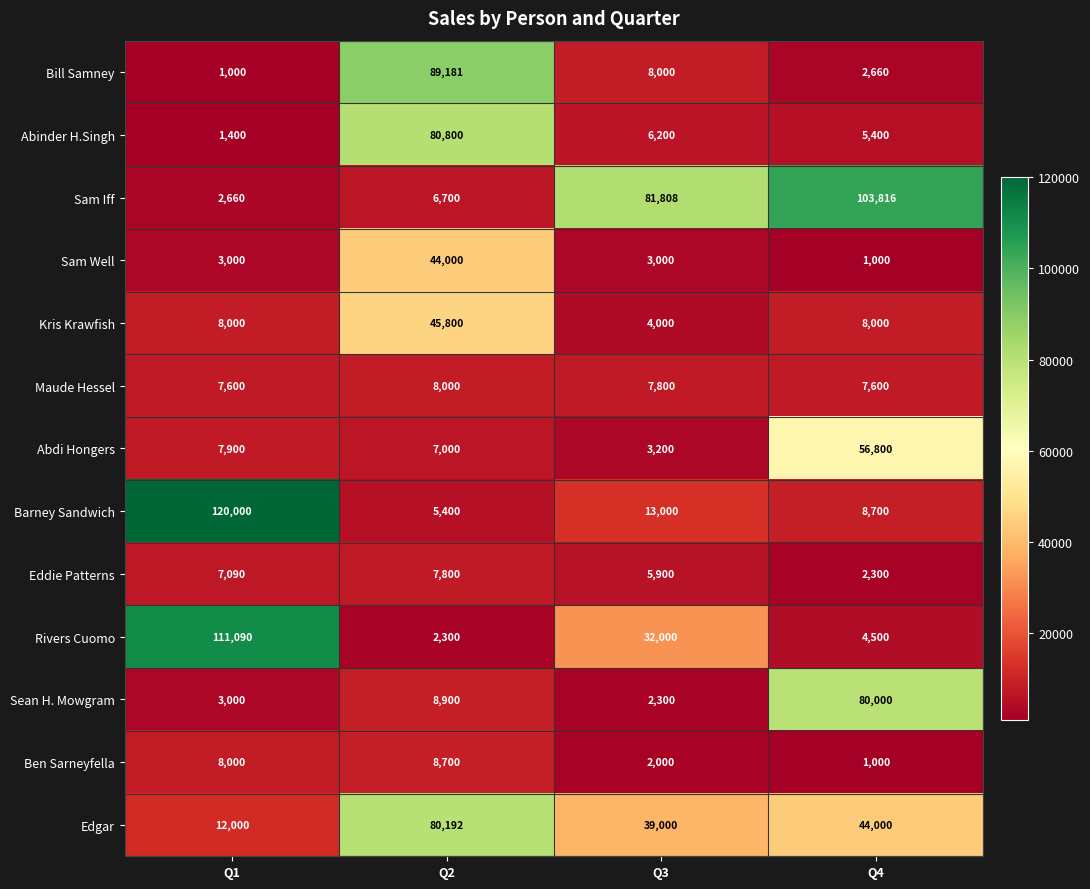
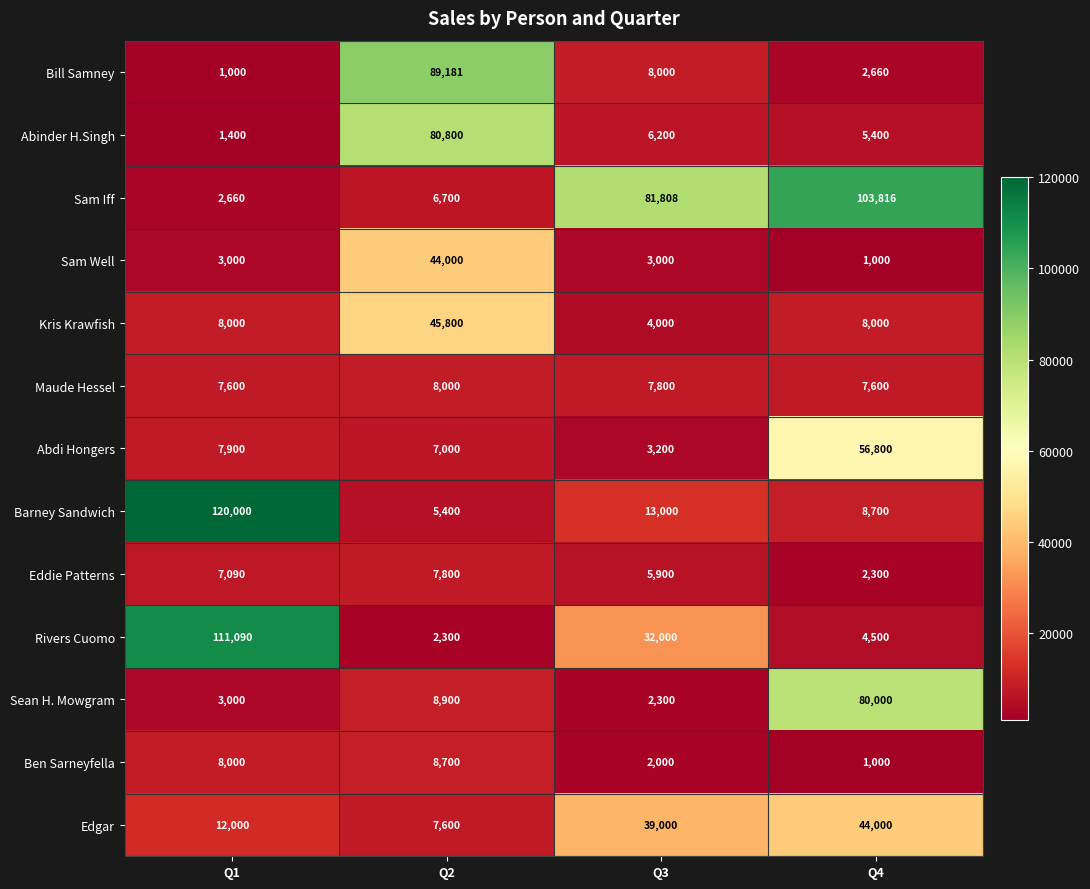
  {
    "Bill Samney": {
      "Q1": "1,000",
      "Q2": "89,181",
      "Q3": "8,000",
      "Q4": "2,660"
    },
    "Abinder H.Singh": {
      "Q1": "1,400",
      "Q2": "80,800",
      "Q3": "6,200",
      "Q4": "5,400"
    },
    "Sam Iff": {
      "Q1": "2,660",
      "Q2": "6,700",
      "Q3": "81,808",
      "Q4": "103,816"
    },
    "Sam Well": {
      "Q1": "3,000",
      "Q2": "44,000",
      "Q3": "3,000",
      "Q4": "1,000"
    },
    "Kris Krawfish": {
      "Q1": "8,000",
      "Q2": "45,800",
      "Q3": "4,000",
      "Q4": "8,000"
    },
    "Maude Hessel": {
      "Q1": "7,600",
      "Q2": "8,000",
      "Q3": "7,800",
      "Q4": "7,600"
    },
    "Abdi Hongers": {
      "Q1": "7,900",
      "Q2": "7,000",
      "Q3": "3,200",
      "Q4": "56,800"
    },
    "Barney Sandwich": {
      "Q1": "120,000",
      "Q2": "5,400",
      "Q3": "13,000",
      "Q4": "8,700"
    },
    "Eddie Patterns": {
      "Q1": "7,090",
      "Q2": "7,800",
      "Q3": "5,900",
      "Q4": "2,300"
    },
    "Rivers Cuomo": {
      "Q1": "111,090",
      "Q2": "2,300",
      "Q3": "32,000",
      "Q4": "4,500"
    },
    "Sean H. Mowgram": {
      "Q1": "3,000",
      "Q2": "8,900",
      "Q3": "2,300",
      "Q4": "80,000"
    },
    "Ben Sarneyfella": {
      "Q1": "8,000",
      "Q2": "8,700",
      "Q3": "2,000",
      "Q4": "1,000"
    },
    "Edgar": {
      "Q1": "12,000",
-     "Q2": "80,192",
+     "Q2": "7,600",
      "Q3": "39,000",
      "Q4": "44,000"
    }
  }
